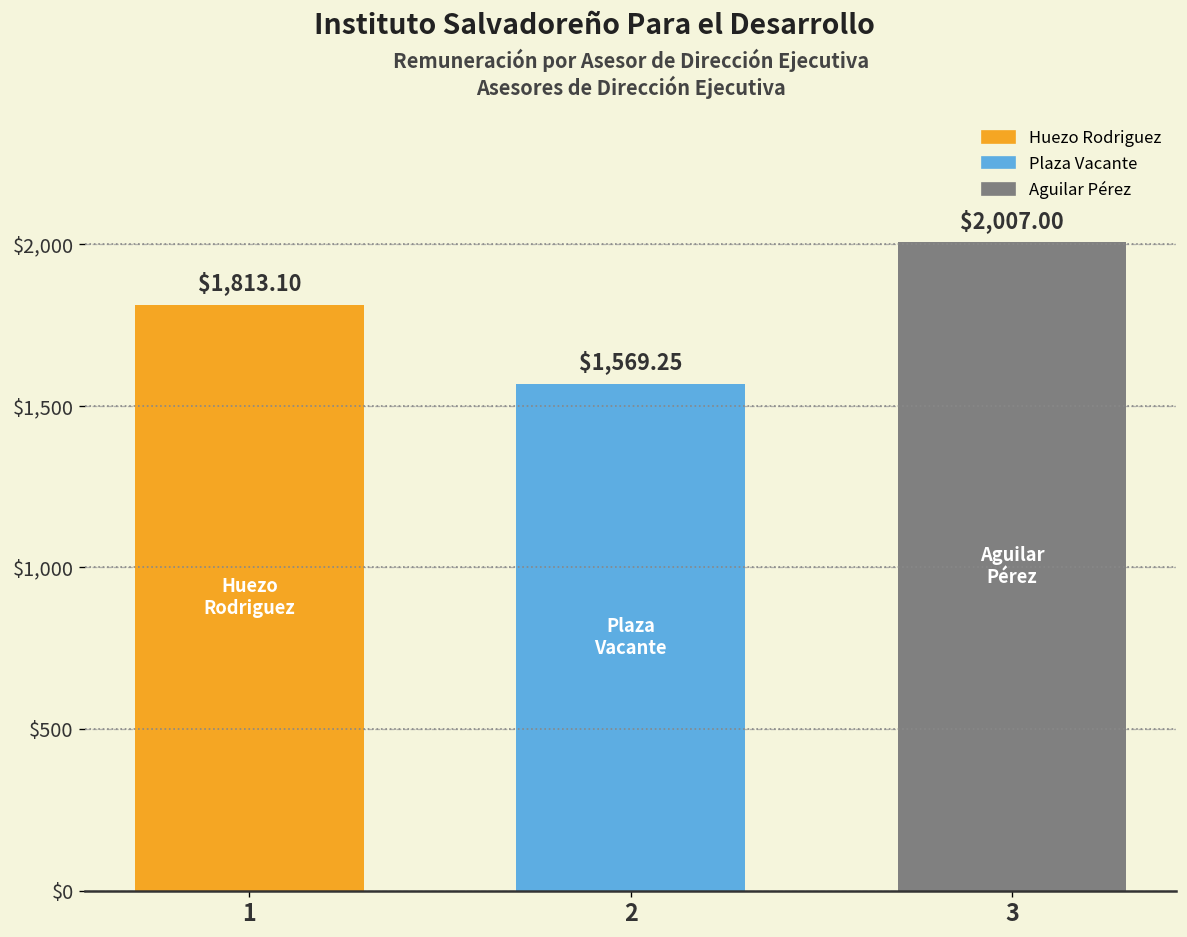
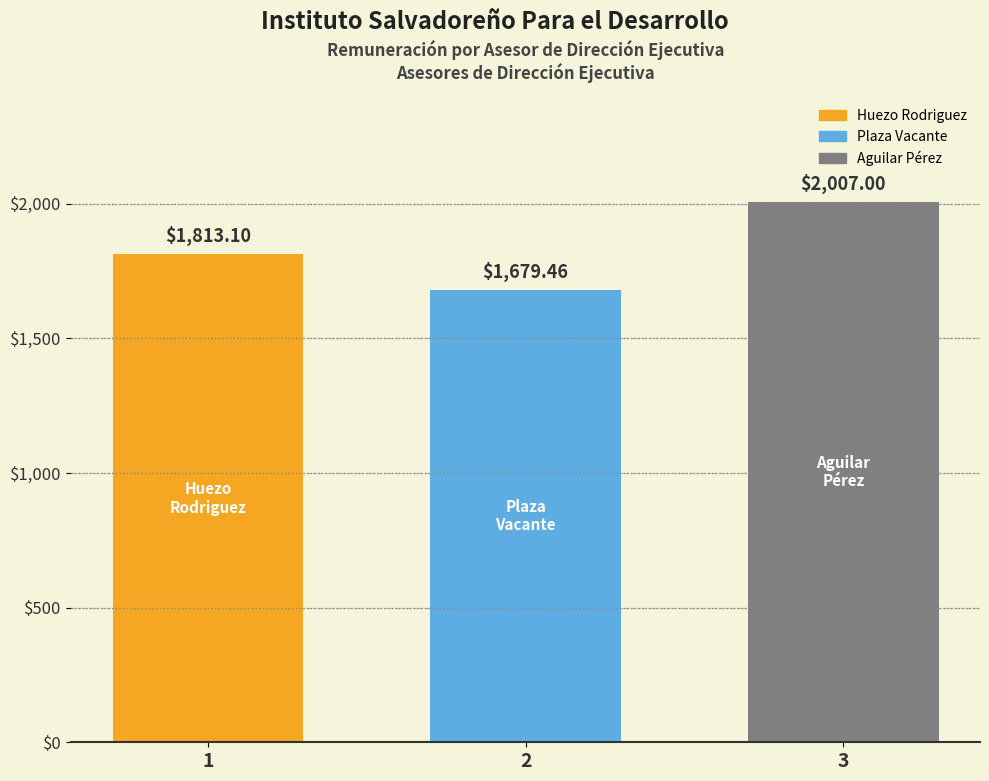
  {
    "1": "$1,813.10",
-   "2": "$1,569.25",
+   "2": "$1,679.46",
    "3": "$2,007.00"
  }
